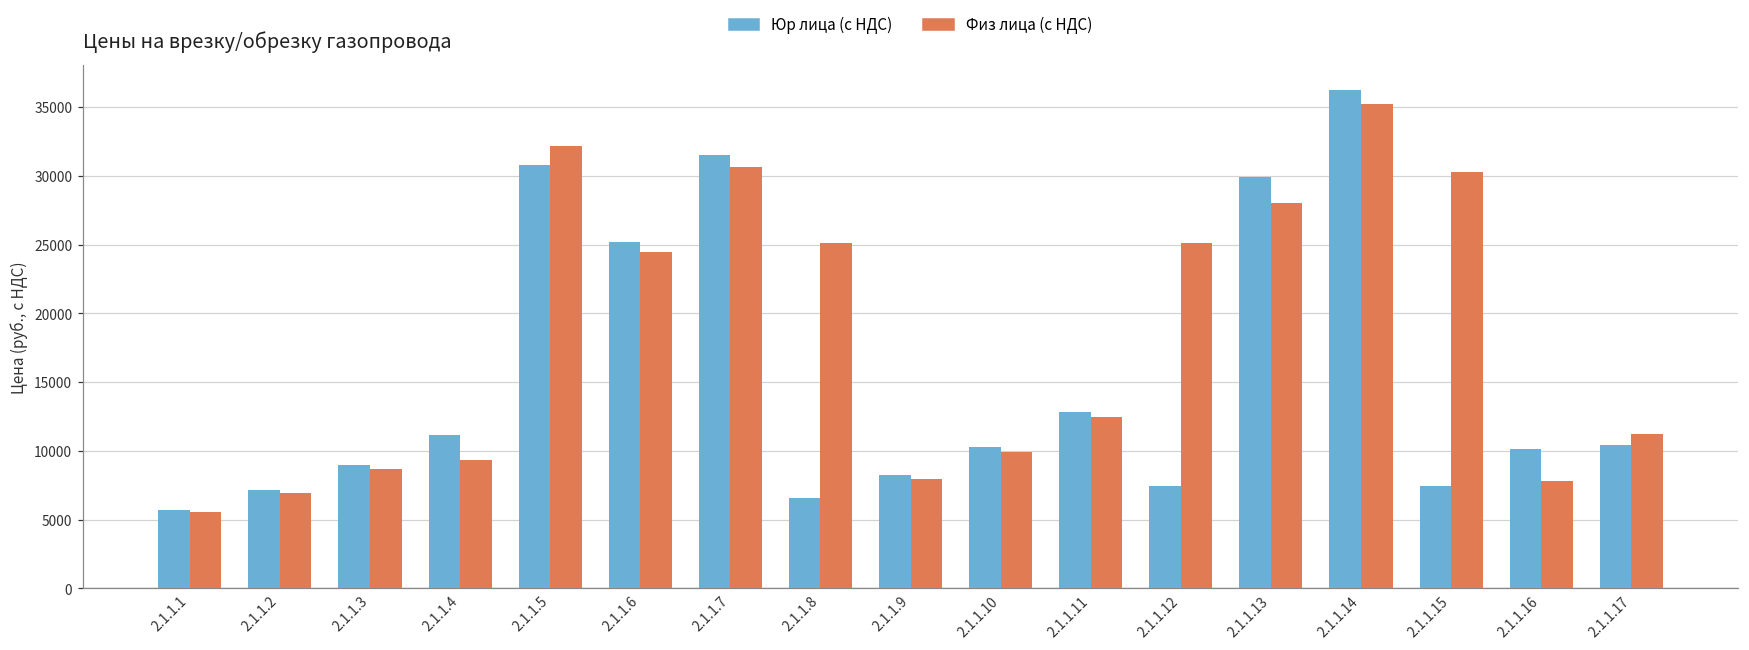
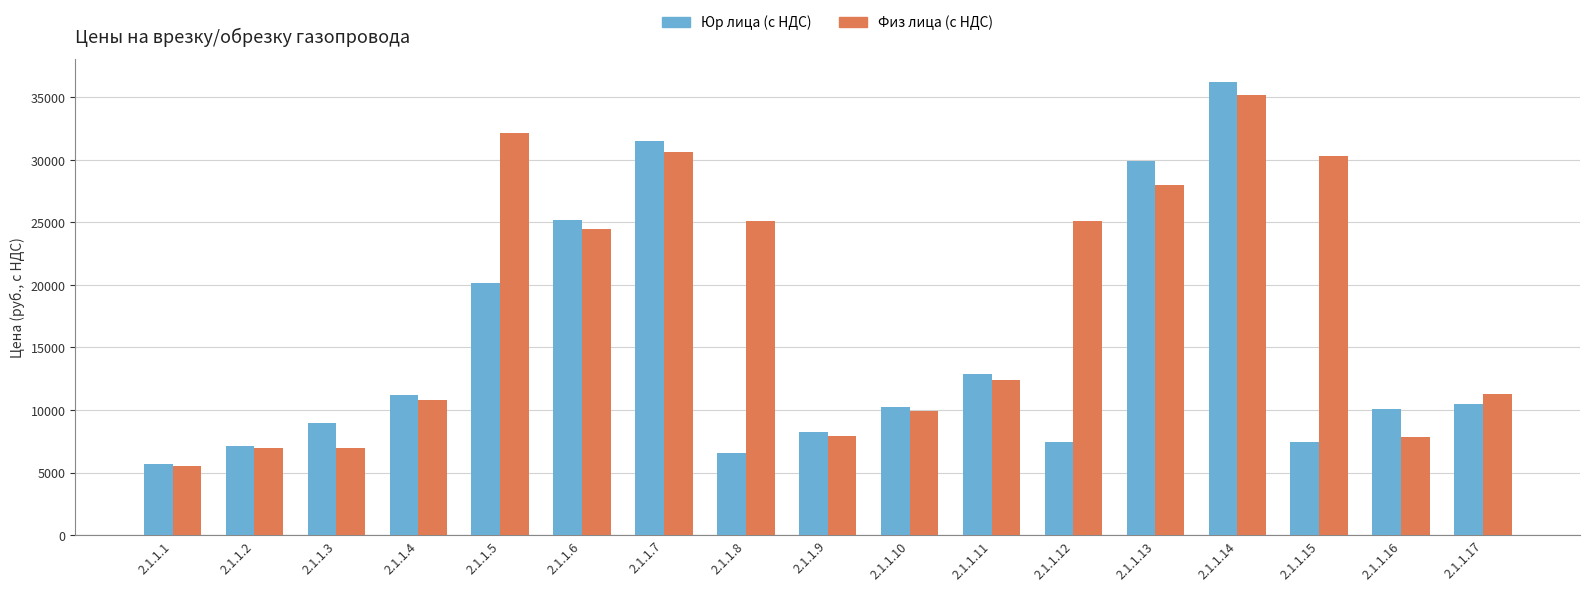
  {
    "Юр лица (с НДС)": {
      "2.1.1.1": 5700,
      "2.1.1.2": 7200,
      "2.1.1.3": 8900,
      "2.1.1.4": 11200,
-     "2.1.1.5": 30800,
+     "2.1.1.5": 20100,
      "2.1.1.6": 25200,
      "2.1.1.7": 31500,
      "2.1.1.8": 6600,
      "2.1.1.9": 8200,
      "2.1.1.10": 10300,
      "2.1.1.11": 12800,
      "2.1.1.12": 7500,
      "2.1.1.13": 29900,
      "2.1.1.14": 36200,
      "2.1.1.15": 7400,
      "2.1.1.16": 10100,
      "2.1.1.17": 10500
    },
    "Физ лица (с НДС)": {
      "2.1.1.1": 5500,
      "2.1.1.2": 6900,
-     "2.1.1.3": 8700,
-     "2.1.1.4": 9400,
+     "2.1.1.3": 6900,
+     "2.1.1.4": 10800,
      "2.1.1.5": 32200,
      "2.1.1.6": 24500,
      "2.1.1.7": 30600,
      "2.1.1.8": 25100,
      "2.1.1.9": 7900,
      "2.1.1.10": 10000,
      "2.1.1.11": 12400,
      "2.1.1.12": 25100,
      "2.1.1.13": 28000,
      "2.1.1.14": 35200,
      "2.1.1.15": 30300,
      "2.1.1.16": 7800,
      "2.1.1.17": 11200
    }
  }
